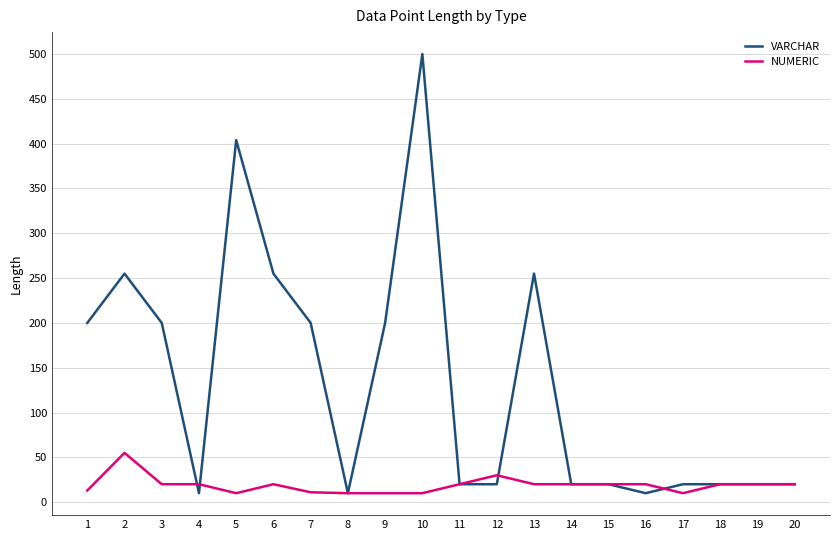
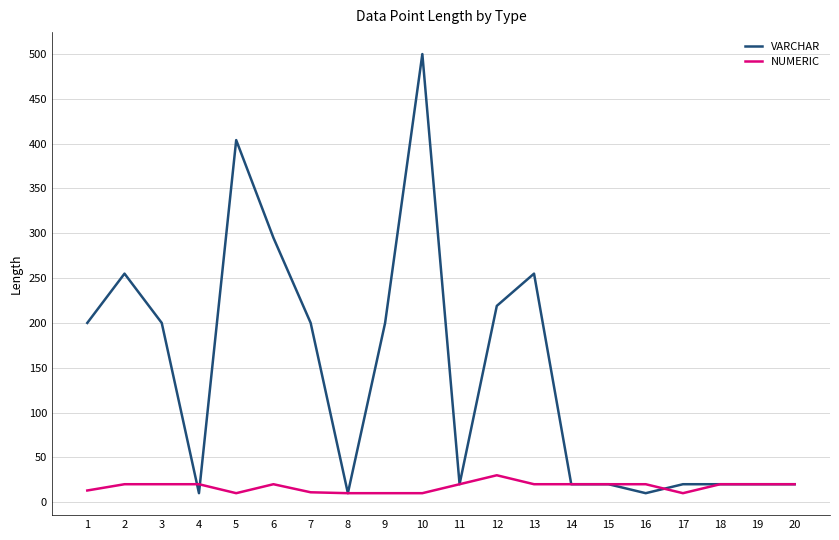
  {
    "VARCHAR": {
      "1": 200,
      "2": 260,
      "3": 200,
      "4": 10,
      "5": 400,
-     "6": 260,
+     "6": 300,
      "7": 200,
      "9": 200,
      "10": 500,
-     "12": 20,
+     "12": 220,
      "13": 260,
      "16": 10,
      "17": 20
    },
    "NUMERIC": {
      "1": 10,
-     "2": 60,
+     "2": 20,
      "3": 20,
      "4": 20,
      "5": 10,
      "6": 20,
      "7": 10,
      "9": 10,
      "10": 10,
      "12": 30,
      "13": 20,
      "16": 20,
      "17": 10
    }
  }
